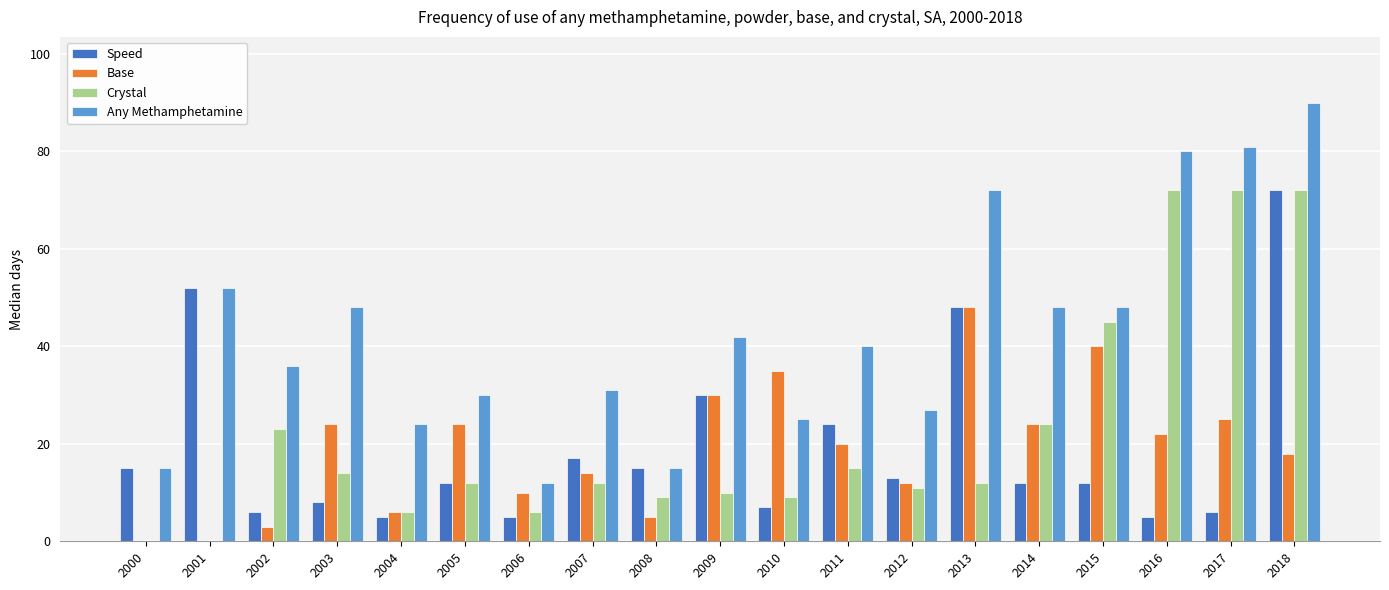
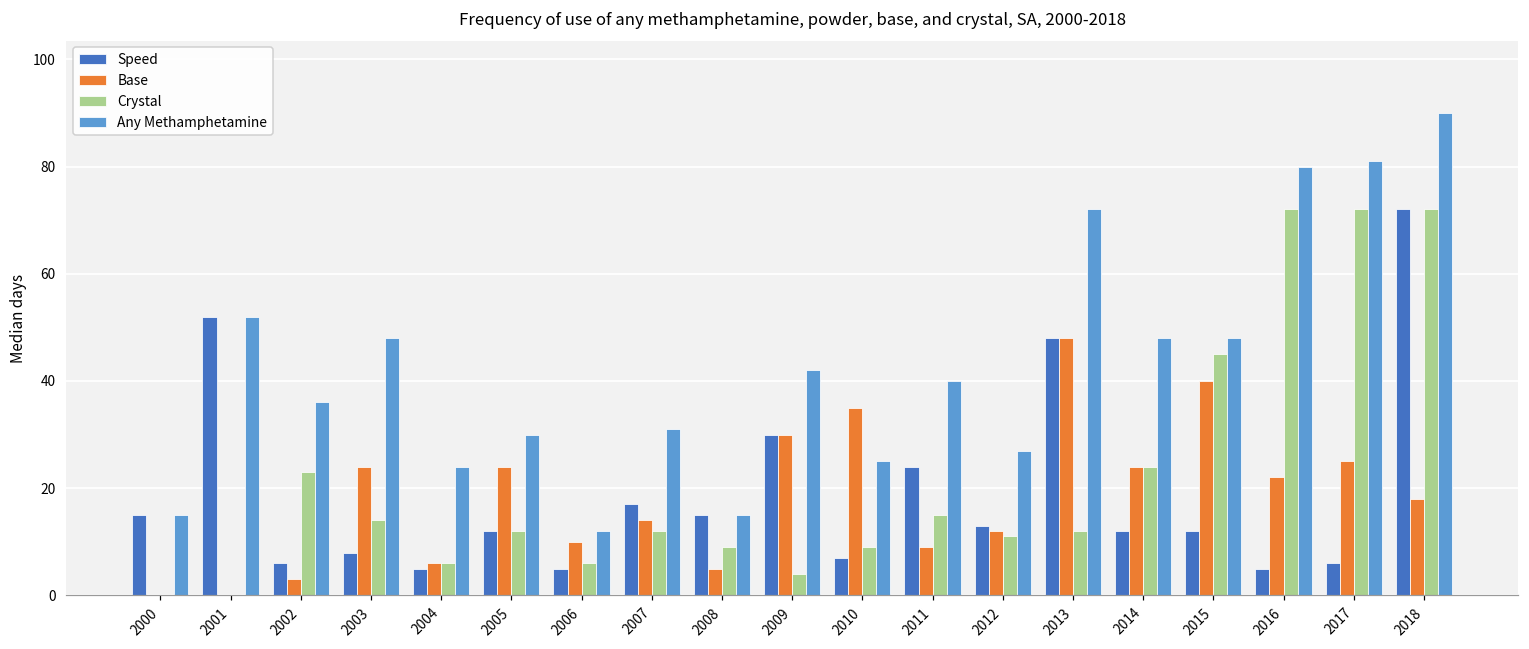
  {
    "Base": {
      "2000": 0,
      "2001": 0,
      "2002": 3,
      "2003": 24,
      "2004": 6,
      "2005": 24,
      "2006": 10,
      "2007": 14,
      "2008": 5,
      "2009": 30,
      "2010": 35,
-     "2011": 20,
+     "2011": 9,
      "2012": 12,
      "2013": 48,
      "2014": 24,
      "2015": 40,
      "2016": 22,
      "2017": 25,
      "2018": 18
    },
    "Crystal": {
      "2000": 0,
      "2001": 0,
      "2002": 23,
      "2003": 14,
      "2004": 6,
      "2005": 12,
      "2006": 6,
      "2007": 12,
      "2008": 9,
-     "2009": 10,
+     "2009": 4,
      "2010": 9,
      "2011": 15,
      "2012": 11,
      "2013": 12,
      "2014": 24,
      "2015": 45,
      "2016": 72,
      "2017": 72,
      "2018": 72
    }
  }
